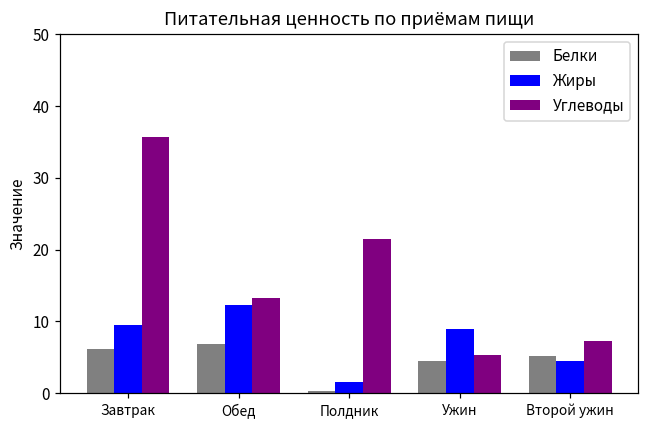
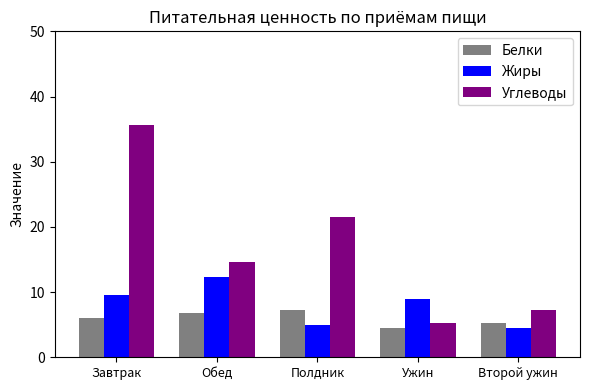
  {
    "Белки": {
      "Завтрак": 6,
      "Обед": 7,
-     "Полдник": 0,
+     "Полдник": 7,
      "Ужин": 4,
      "Второй ужин": 5
    },
    "Жиры": {
      "Завтрак": 9,
      "Обед": 12,
-     "Полдник": 2,
+     "Полдник": 5,
      "Ужин": 9,
      "Второй ужин": 5
    },
    "Углеводы": {
      "Завтрак": 36,
-     "Обед": 13,
+     "Обед": 15,
      "Полдник": 22,
      "Ужин": 5,
      "Второй ужин": 7
    }
  }
